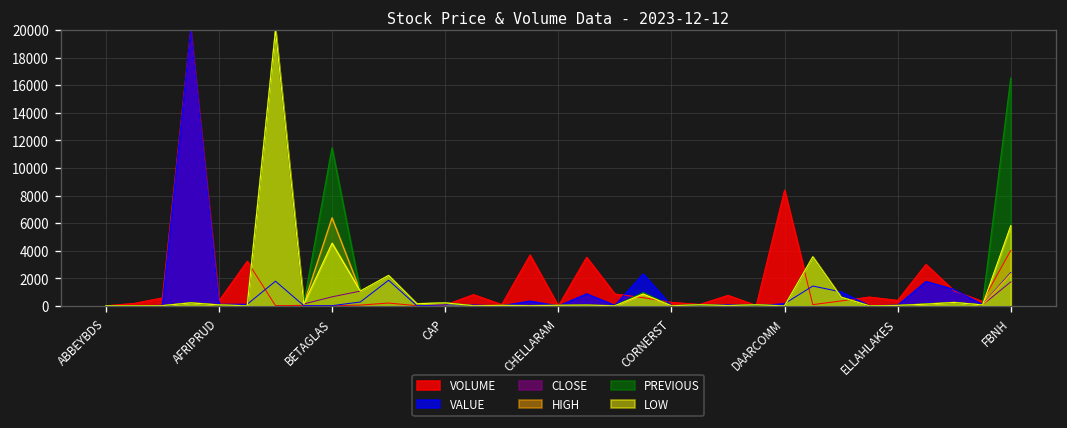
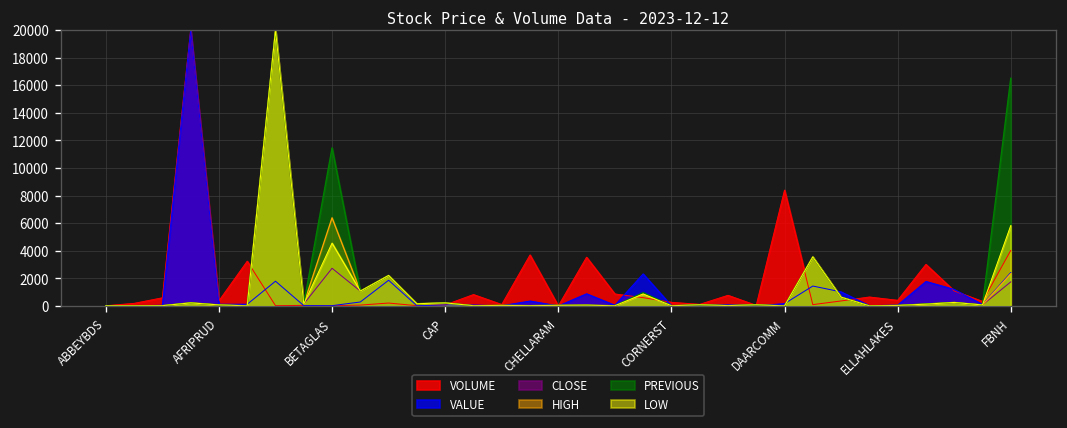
  {
    "VOLUME": {
      "AFRIPRUD": 400,
      "CORNERST": 300,
      "DAARCOMM": 8400,
      "ELLAHLAKES": 400,
      "FBNH": 4000
    },
    "CLOSE": {
-     "BETAGLAS": 700,
+     "BETAGLAS": 2700,
      "FBNH": 1700
    },
    "HIGH": {
      "BETAGLAS": 6400
    },
    "PREVIOUS": {
      "BETAGLAS": 11500,
      "FBNH": 16500
    },
    "LOW": {
      "BETAGLAS": 4600,
      "FBNH": 5800
    }
  }
